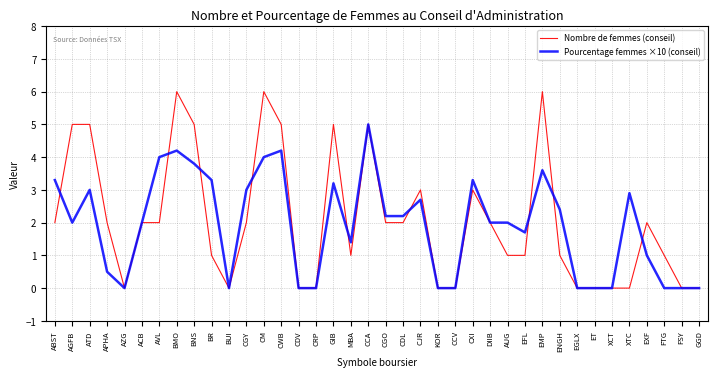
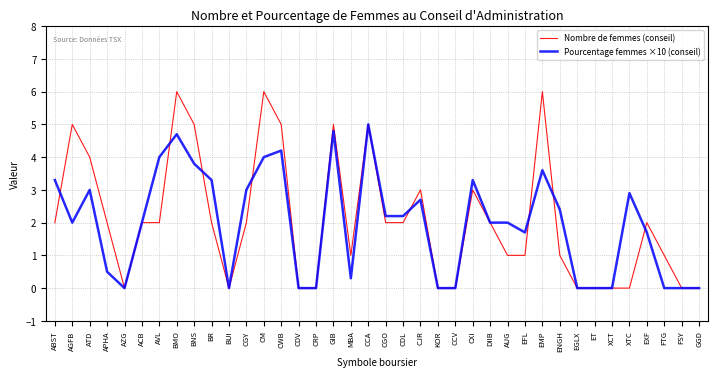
  {
    "Nombre de femmes (conseil)": {
      "ABST": 2,
      "AGFB": 5,
-     "ATD": 5,
+     "ATD": 4,
      "APHA": 2,
      "AVL": 2,
      "BMO": 6,
      "BNS": 5,
-     "BR": 1,
+     "BR": 2,
      "CGY": 2,
      "CM": 6,
      "CWB": 5,
      "GIB": 5,
      "MBA": 1,
      "CGO": 2,
      "CDL": 2,
      "CJR": 3,
      "CXI": 3,
      "AUG": 1,
      "EFL": 1,
      "EMP": 6,
      "ENGH": 1,
      "XTC": 0,
      "EXF": 2,
      "FTG": 1
    },
    "Pourcentage femmes ×10 (conseil)": {
      "ABST": 3.3,
      "AGFB": 2.0,
      "ATD": 3.0,
      "APHA": 0.5,
      "AVL": 4.0,
-     "BMO": 4.2,
+     "BMO": 4.7,
      "BNS": 3.8,
      "BR": 3.3,
      "CGY": 3.0,
      "CM": 4.0,
      "CWB": 4.2,
-     "GIB": 3.2,
-     "MBA": 1.4,
+     "GIB": 4.8,
+     "MBA": 0.3,
      "CGO": 2.2,
      "CDL": 2.2,
      "CJR": 2.7,
      "CXI": 3.3,
      "AUG": 2.0,
      "EFL": 1.7,
      "EMP": 3.6,
      "ENGH": 2.4,
      "XTC": 2.9,
-     "EXF": 1.0,
+     "EXF": 1.7,
      "FTG": 0.0
    }
  }
